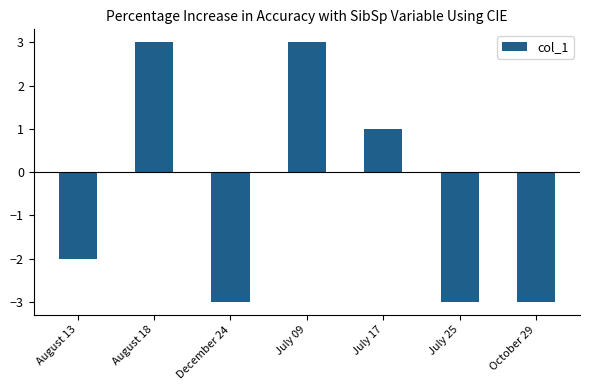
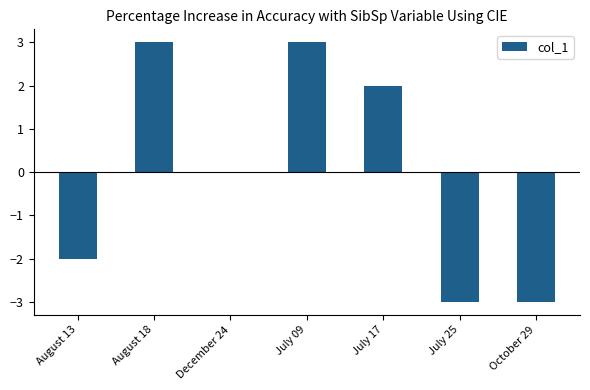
  {
    "August 13": -2.0,
    "August 18": 3.0,
-   "December 24": -3.0,
+   "December 24": 0.0,
    "July 09": 3.0,
-   "July 17": 1.0,
+   "July 17": 2.0,
    "July 25": -3.0,
    "October 29": -3.0
  }
